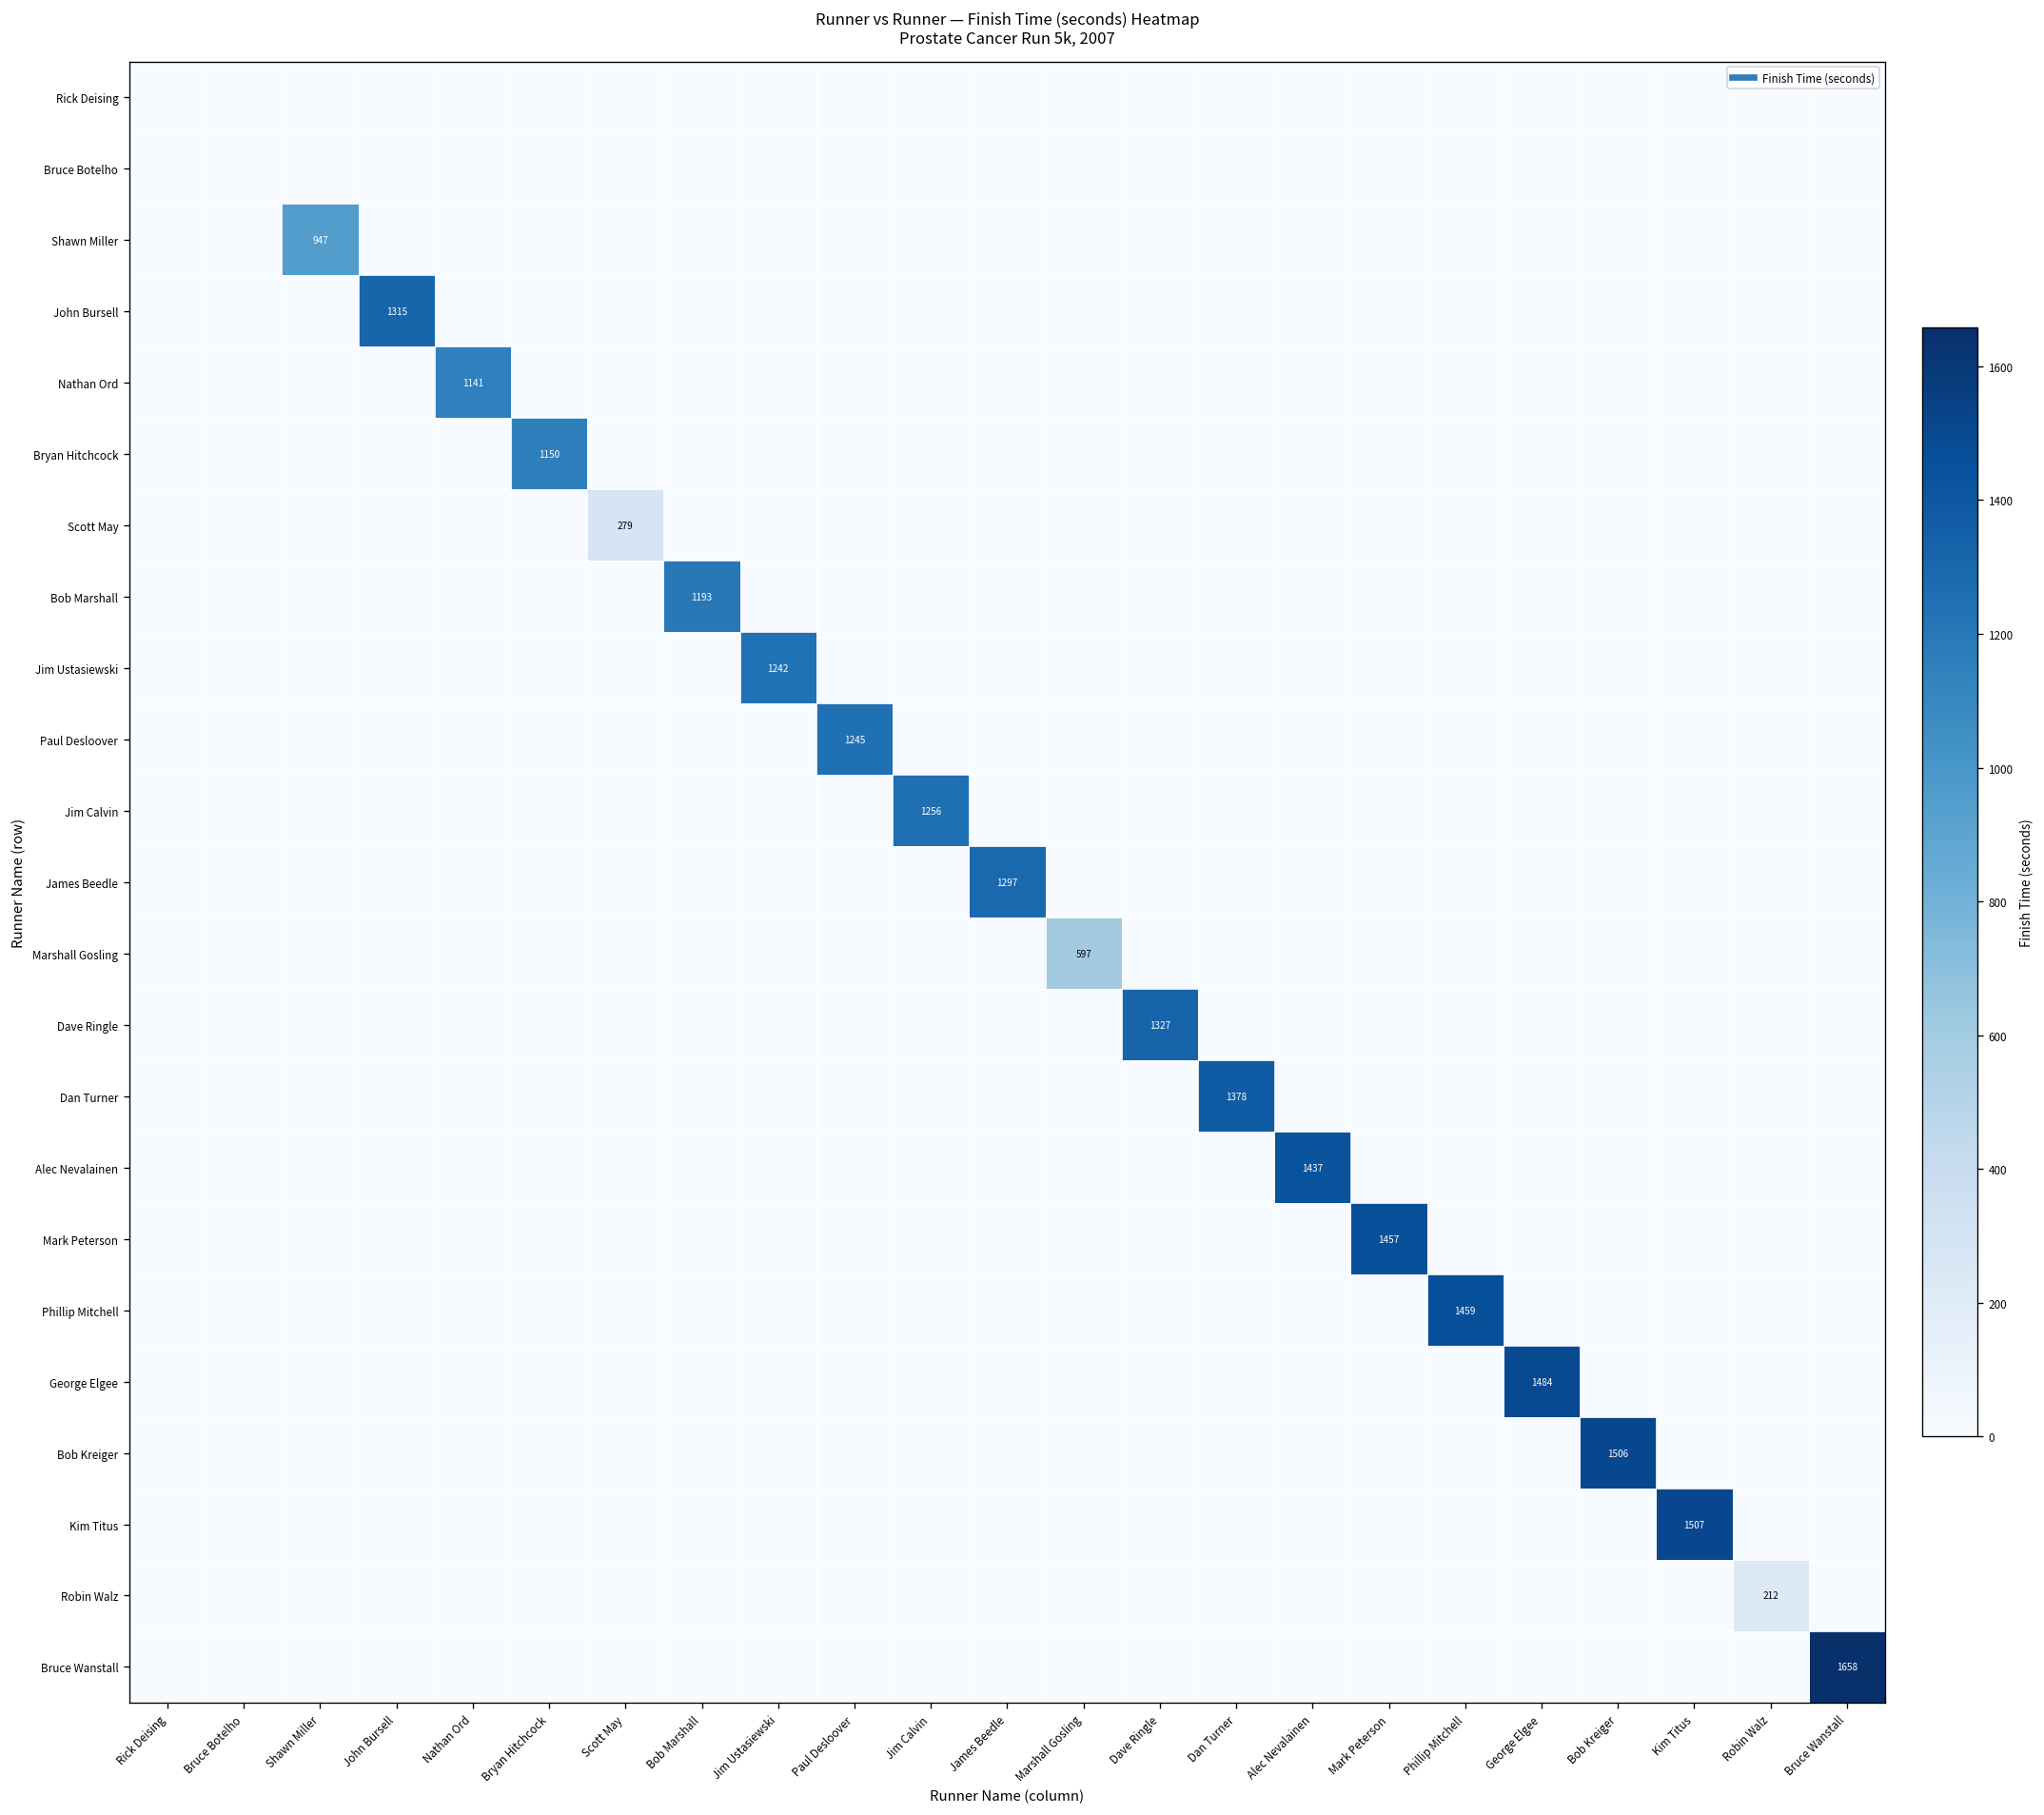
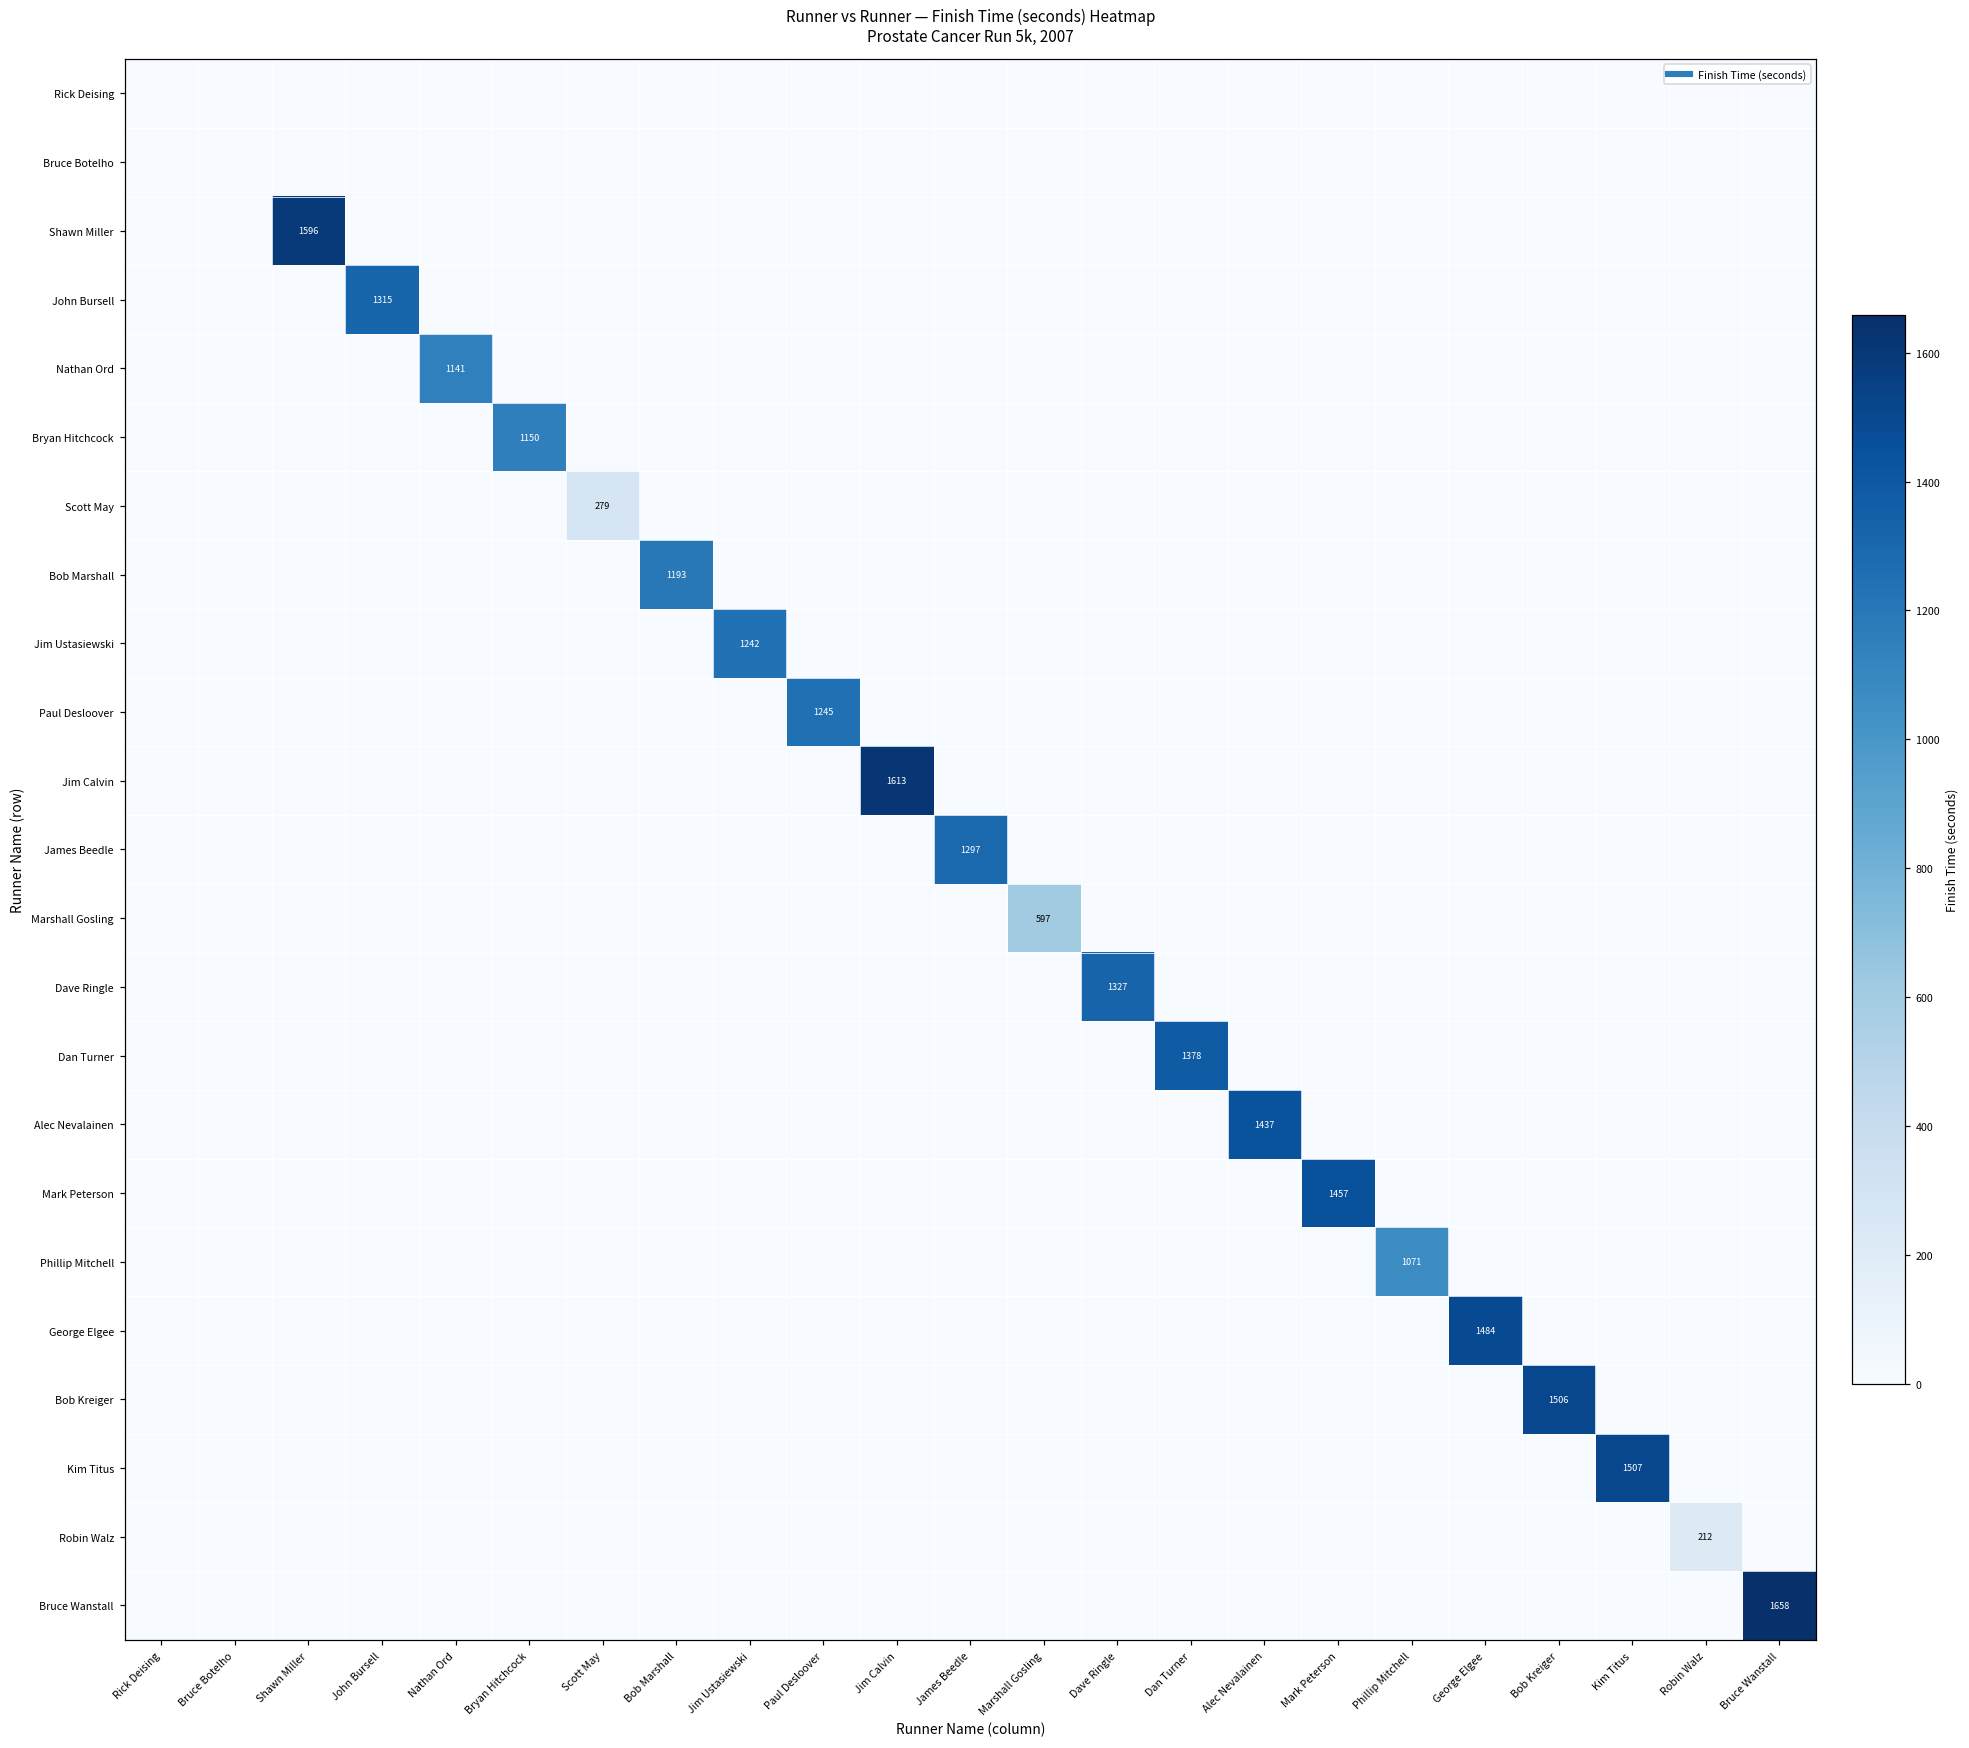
  {
    "Shawn Miller": {
-     "Shawn Miller": 947
+     "Shawn Miller": 1596
    },
    "John Bursell": {
      "John Bursell": 1315
    },
    "Nathan Ord": {
      "Nathan Ord": 1141
    },
    "Bryan Hitchcock": {
      "Bryan Hitchcock": 1150
    },
    "Scott May": {
      "Scott May": 279
    },
    "Bob Marshall": {
      "Bob Marshall": 1193
    },
    "Jim Ustasiewski": {
      "Jim Ustasiewski": 1242
    },
    "Paul Desloover": {
      "Paul Desloover": 1245
    },
    "Jim Calvin": {
-     "Jim Calvin": 1256
+     "Jim Calvin": 1613
    },
    "James Beedle": {
      "James Beedle": 1297
    },
    "Marshall Gosling": {
      "Marshall Gosling": 597
    },
    "Dave Ringle": {
      "Dave Ringle": 1327
    },
    "Dan Turner": {
      "Dan Turner": 1378
    },
    "Alec Nevalainen": {
      "Alec Nevalainen": 1437
    },
    "Mark Peterson": {
      "Mark Peterson": 1457
    },
    "Phillip Mitchell": {
-     "Phillip Mitchell": 1459
+     "Phillip Mitchell": 1071
    },
    "George Elgee": {
      "George Elgee": 1484
    },
    "Bob Kreiger": {
      "Bob Kreiger": 1506
    },
    "Kim Titus": {
      "Kim Titus": 1507
    },
    "Robin Walz": {
      "Robin Walz": 212
    },
    "Bruce Wanstall": {
      "Bruce Wanstall": 1658
    }
  }
